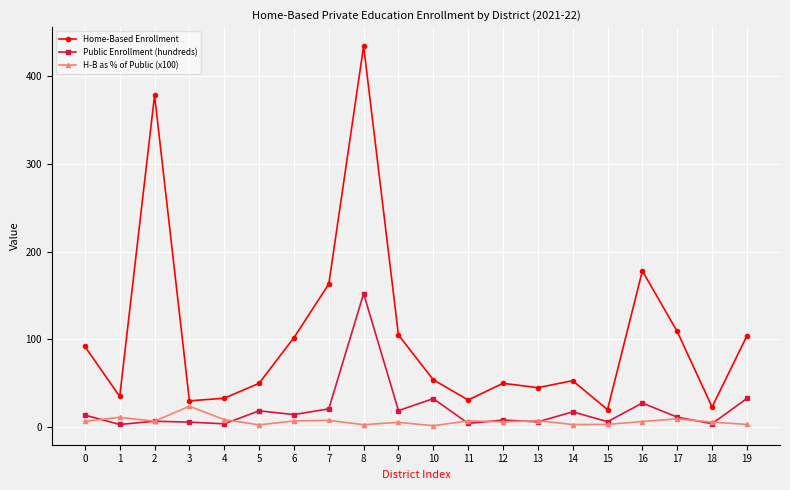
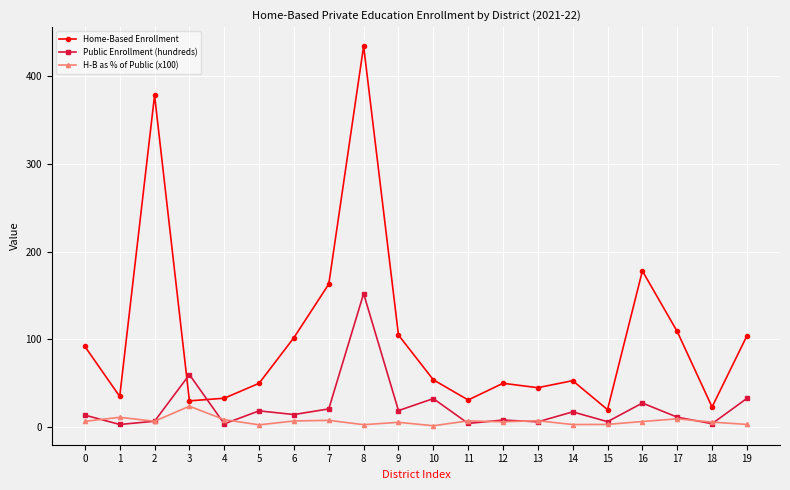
  {
    "Home-Based Enrollment": {
      "0": 90,
      "1": 40,
      "2": 380,
      "3": 30,
      "4": 30,
      "5": 50,
      "6": 100,
      "7": 160,
      "8": 430,
      "9": 110,
      "10": 50,
      "11": 30,
      "12": 50,
      "13": 50,
      "14": 50,
      "15": 20,
      "16": 180,
      "17": 110,
      "18": 20,
      "19": 100
    },
    "Public Enrollment (hundreds)": {
      "0": 10,
      "1": 0,
-     "3": 10,
+     "3": 60,
      "4": 0,
      "5": 20,
      "6": 10,
      "7": 20,
      "8": 150,
      "9": 20,
      "10": 30,
      "14": 20,
      "15": 10,
      "16": 30,
      "19": 30
    },
    "H-B as % of Public (x100)": {
      "0": 10,
      "1": 10,
      "3": 20,
      "4": 10,
      "5": 0,
      "6": 10,
      "7": 10,
      "8": 0,
      "9": 10,
      "10": 0,
      "14": 0,
      "15": 0,
      "16": 10,
      "19": 0
    }
  }
